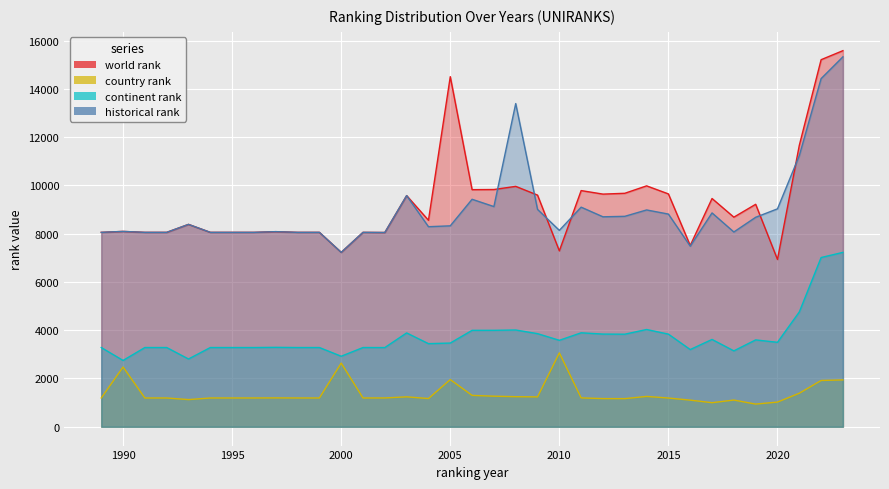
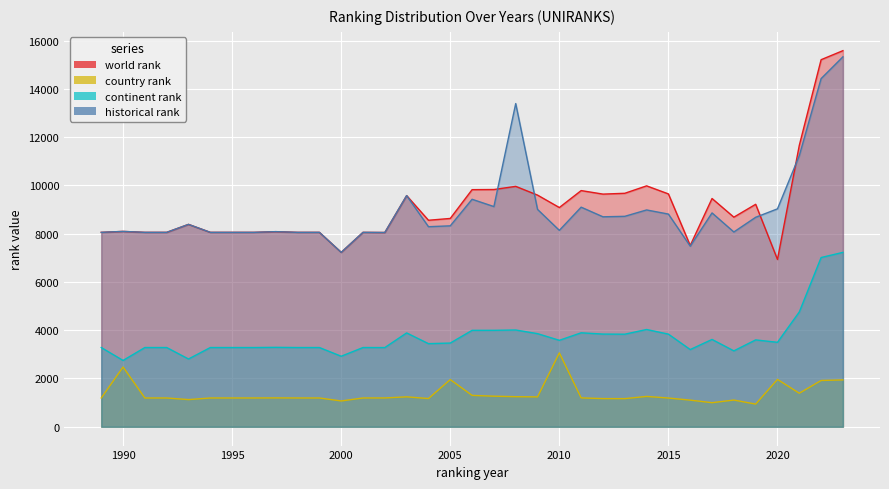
  {
    "world rank": {
-     "2005": 14500,
-     "2010": 7300,
+     "2005": 8600,
+     "2010": 9100,
      "2015": 9600,
      "2020": 6900
    },
    "country rank": {
      "1990": 2500,
      "1995": 1200,
-     "2000": 2600,
+     "2000": 1100,
      "2005": 2000,
      "2010": 3100,
      "2015": 1200,
-     "2020": 1000
+     "2020": 2000
    }
  }
